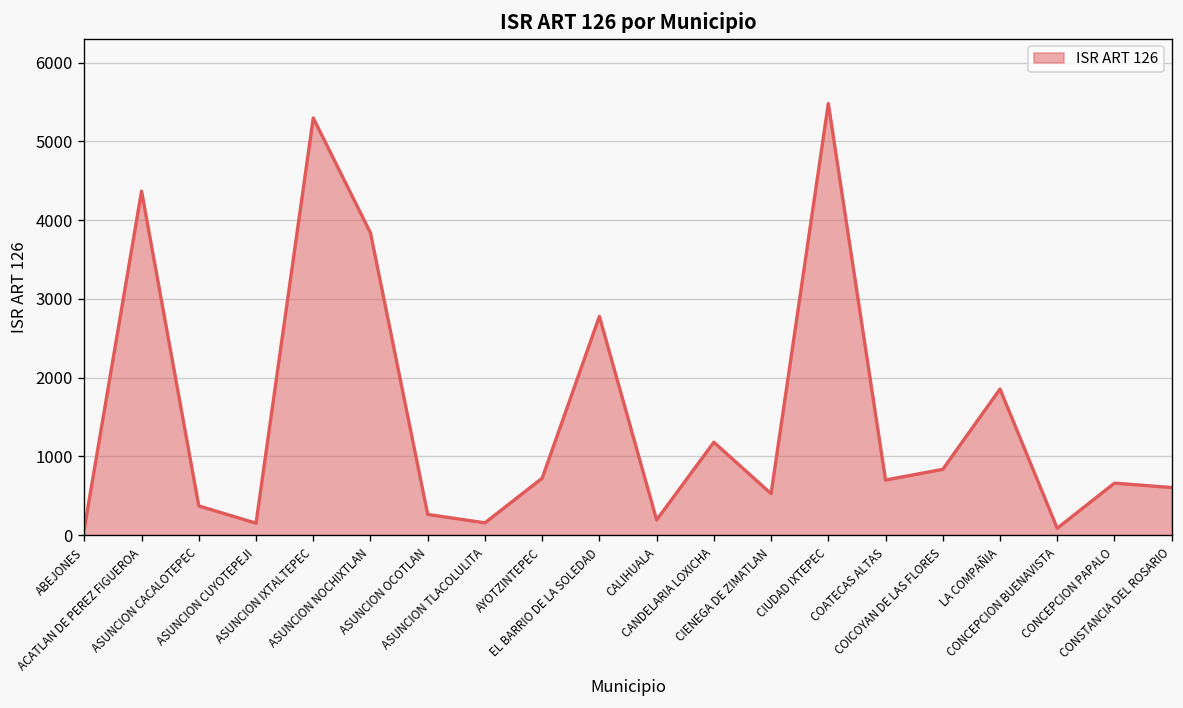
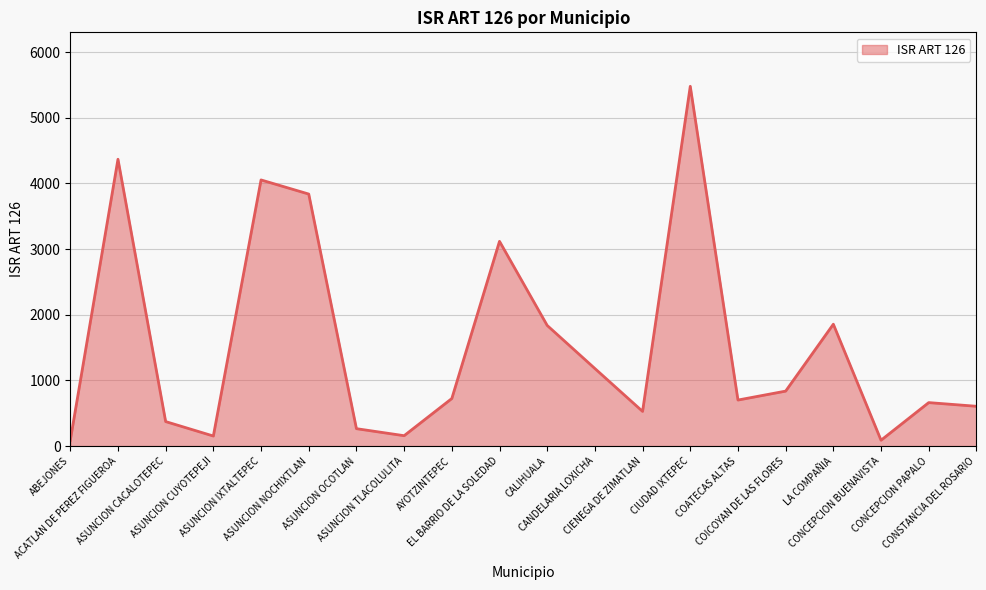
  {
    "ABEJONES": 100,
    "ACATLAN DE PEREZ FIGUEROA": 4400,
    "ASUNCION CACALOTEPEC": 400,
    "ASUNCION CUYOTEPEJI": 200,
-   "ASUNCION IXTALTEPEC": 5300,
+   "ASUNCION IXTALTEPEC": 4100,
    "ASUNCION NOCHIXTLAN": 3800,
    "ASUNCION OCOTLAN": 300,
    "ASUNCION TLACOLULITA": 200,
    "AYOTZINTEPEC": 700,
-   "EL BARRIO DE LA SOLEDAD": 2800,
-   "CALIHUALA": 200,
+   "EL BARRIO DE LA SOLEDAD": 3100,
+   "CALIHUALA": 1800,
    "CANDELARIA LOXICHA": 1200,
    "CIENEGA DE ZIMATLAN": 500,
    "CIUDAD IXTEPEC": 5500,
    "COATECAS ALTAS": 700,
    "COICOYAN DE LAS FLORES": 800,
    "LA COMPAÑIA": 1900,
    "CONCEPCION BUENAVISTA": 100,
    "CONCEPCION PAPALO": 700,
    "CONSTANCIA DEL ROSARIO": 600
  }
